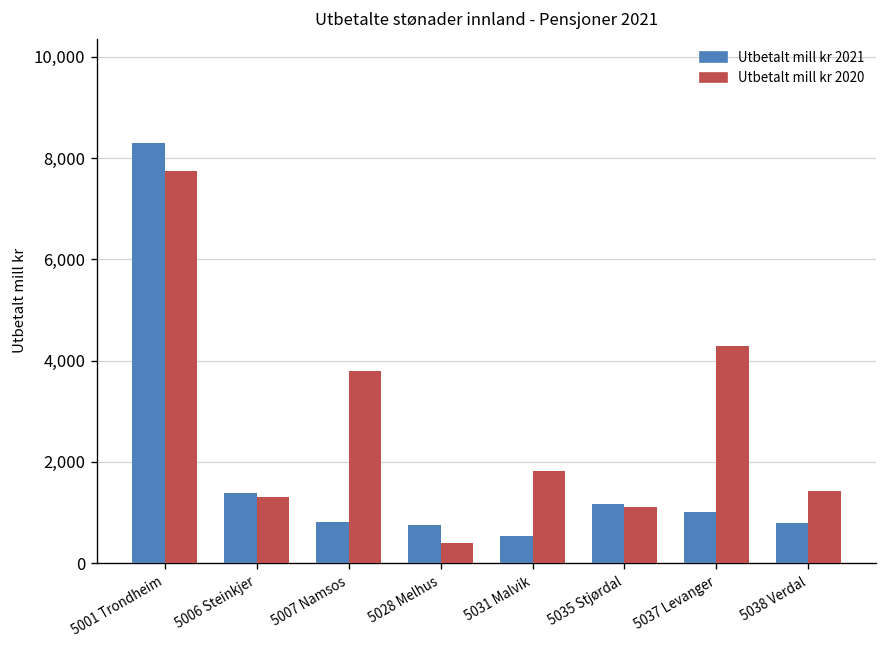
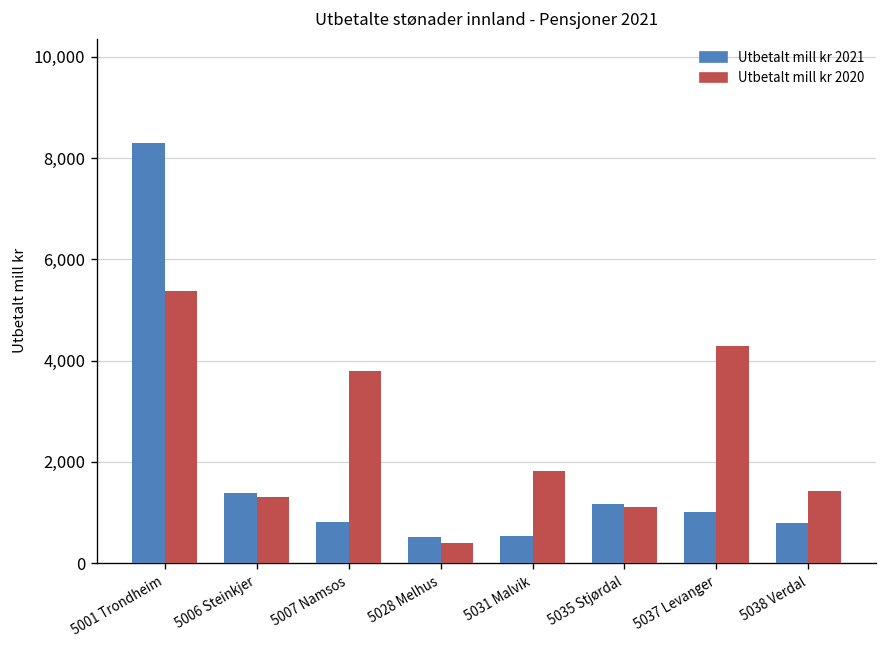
  {
    "Utbetalt mill kr 2021": {
      "5001 Trondheim": "8,300",
      "5006 Steinkjer": "1,400",
      "5007 Namsos": "800",
-     "5028 Melhus": "800",
+     "5028 Melhus": "500",
      "5031 Malvik": "500",
      "5035 Stjørdal": "1,200",
      "5037 Levanger": "1,000",
      "5038 Verdal": "800"
    },
    "Utbetalt mill kr 2020": {
-     "5001 Trondheim": "7,700",
+     "5001 Trondheim": "5,400",
      "5006 Steinkjer": "1,300",
      "5007 Namsos": "3,800",
      "5028 Melhus": "400",
      "5031 Malvik": "1,800",
      "5035 Stjørdal": "1,100",
      "5037 Levanger": "4,300",
      "5038 Verdal": "1,400"
    }
  }
